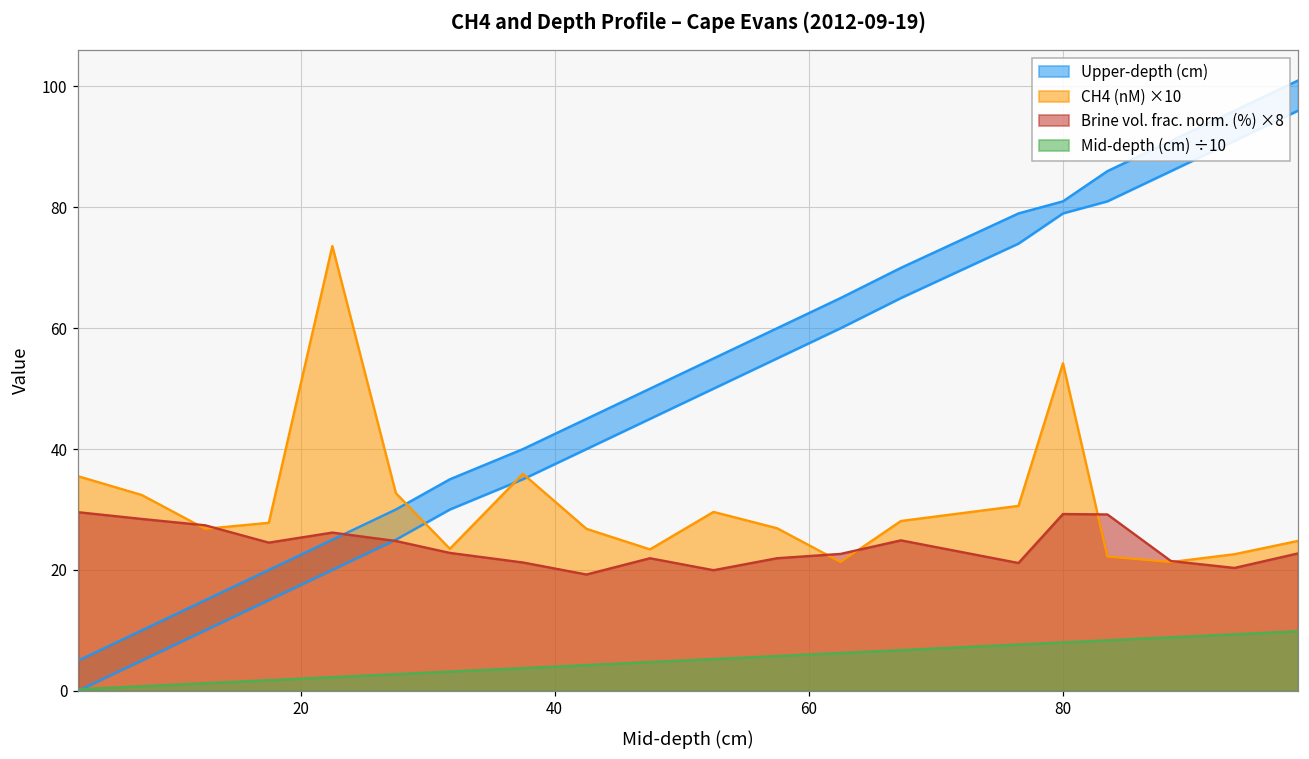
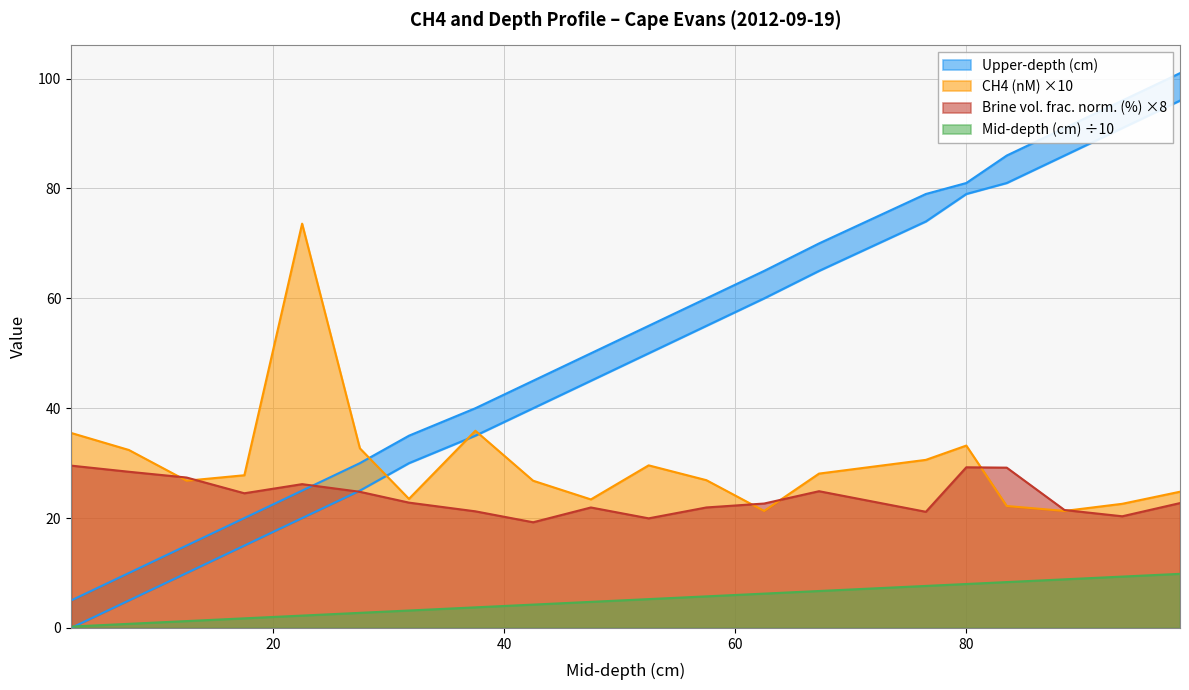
  {
    "CH4 (nM) ×10": {
-     "80": 54
+     "80": 33
    },
    "Brine vol. frac. norm. (%) ×8": {
      "80": 29
    },
    "Mid-depth (cm) ÷10": {
      "80": 8
    }
  }
